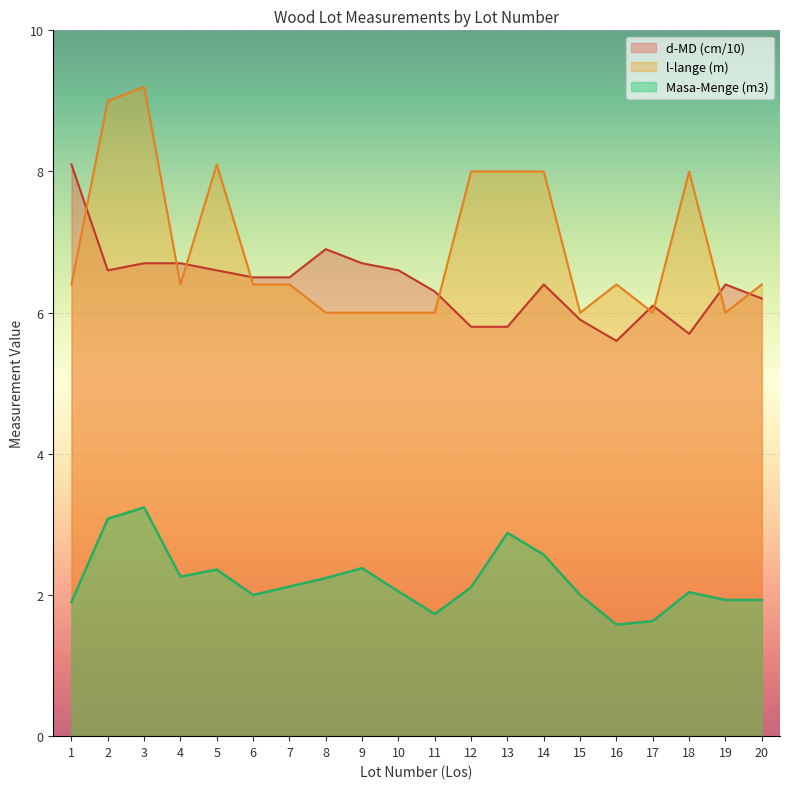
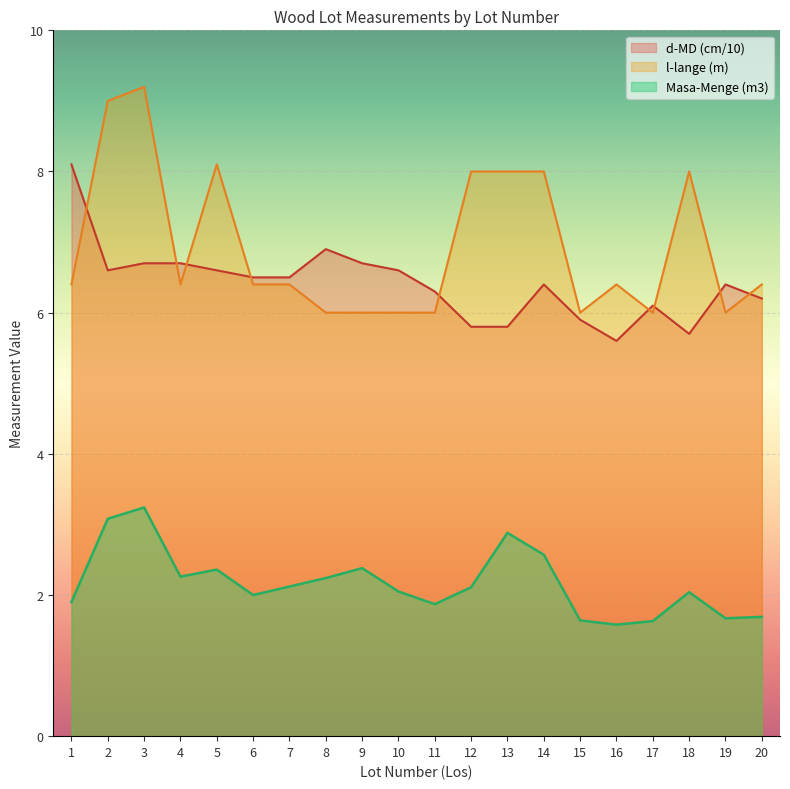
  {
    "Masa-Menge (m3)": {
      "1": 1.9,
      "2": 3.1,
      "3": 3.2,
      "4": 2.3,
      "5": 2.4,
      "6": 2.0,
      "7": 2.1,
      "8": 2.2,
      "9": 2.4,
      "10": 2.1,
-     "11": 1.7,
+     "11": 1.9,
      "12": 2.1,
      "13": 2.9,
      "14": 2.6,
-     "15": 2.0,
+     "15": 1.6,
      "16": 1.6,
      "17": 1.6,
      "18": 2.0,
-     "19": 1.9,
-     "20": 1.9
+     "19": 1.7,
+     "20": 1.7
    }
  }
